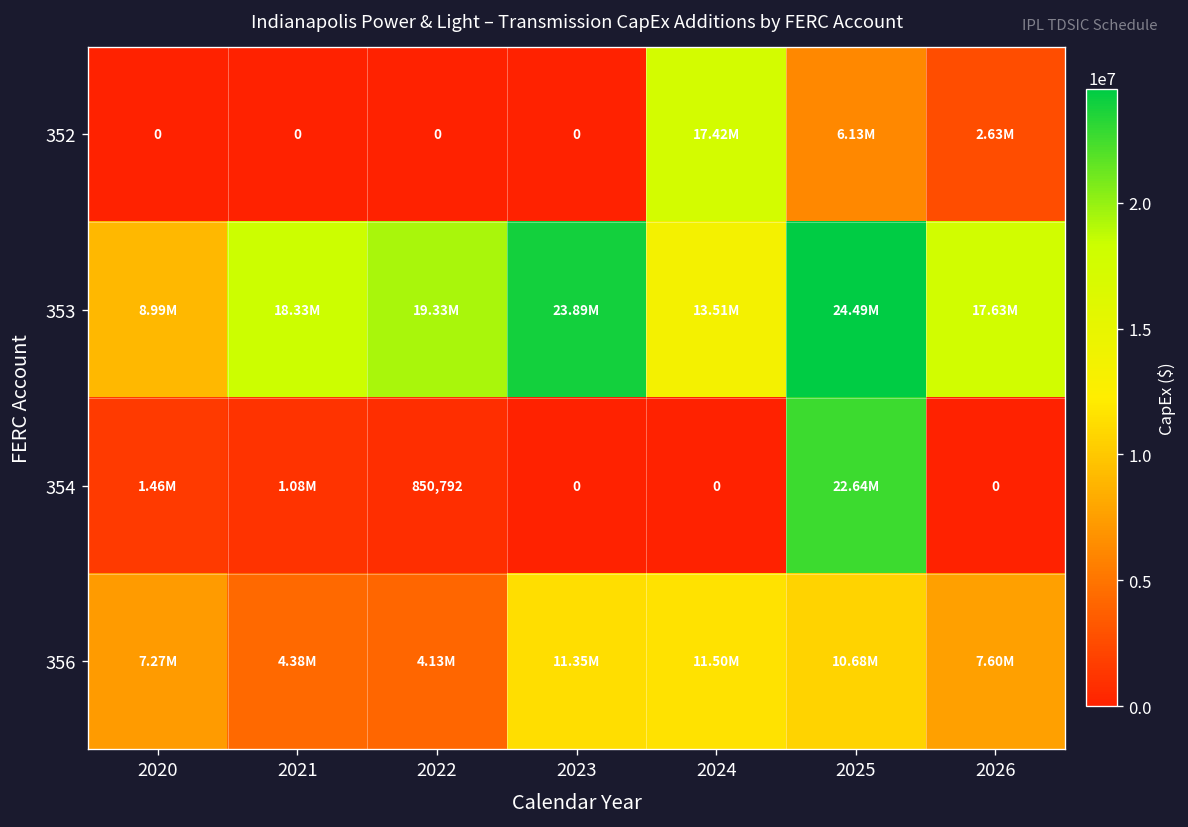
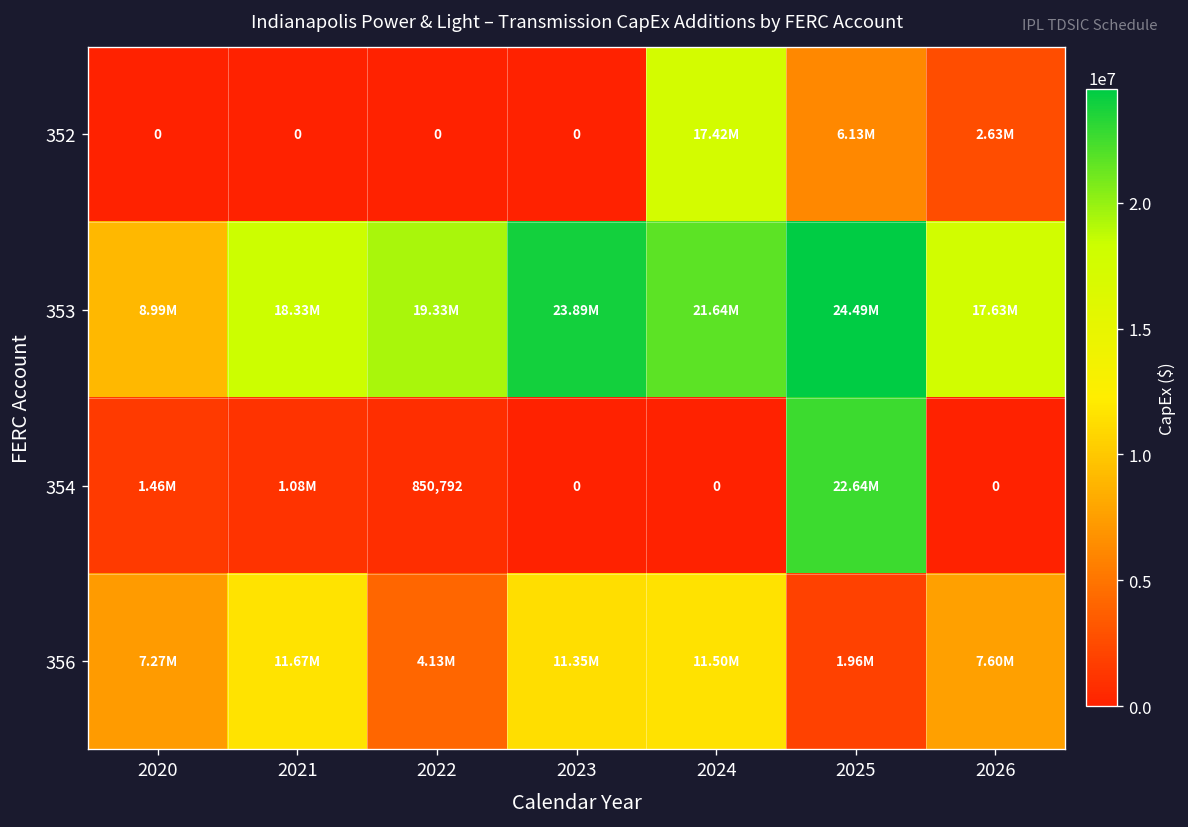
  {
    "352": {
      "2020": "0",
      "2021": "0",
      "2022": "0",
      "2023": "0",
      "2024": "17.42M",
      "2025": "6.13M",
      "2026": "2.63M"
    },
    "353": {
      "2020": "8.99M",
      "2021": "18.33M",
      "2022": "19.33M",
      "2023": "23.89M",
-     "2024": "13.51M",
+     "2024": "21.64M",
      "2025": "24.49M",
      "2026": "17.63M"
    },
    "354": {
      "2020": "1.46M",
      "2021": "1.08M",
      "2022": "850,792",
      "2023": "0",
      "2024": "0",
      "2025": "22.64M",
      "2026": "0"
    },
    "356": {
      "2020": "7.27M",
-     "2021": "4.38M",
+     "2021": "11.67M",
      "2022": "4.13M",
      "2023": "11.35M",
      "2024": "11.50M",
-     "2025": "10.68M",
+     "2025": "1.96M",
      "2026": "7.60M"
    }
  }
